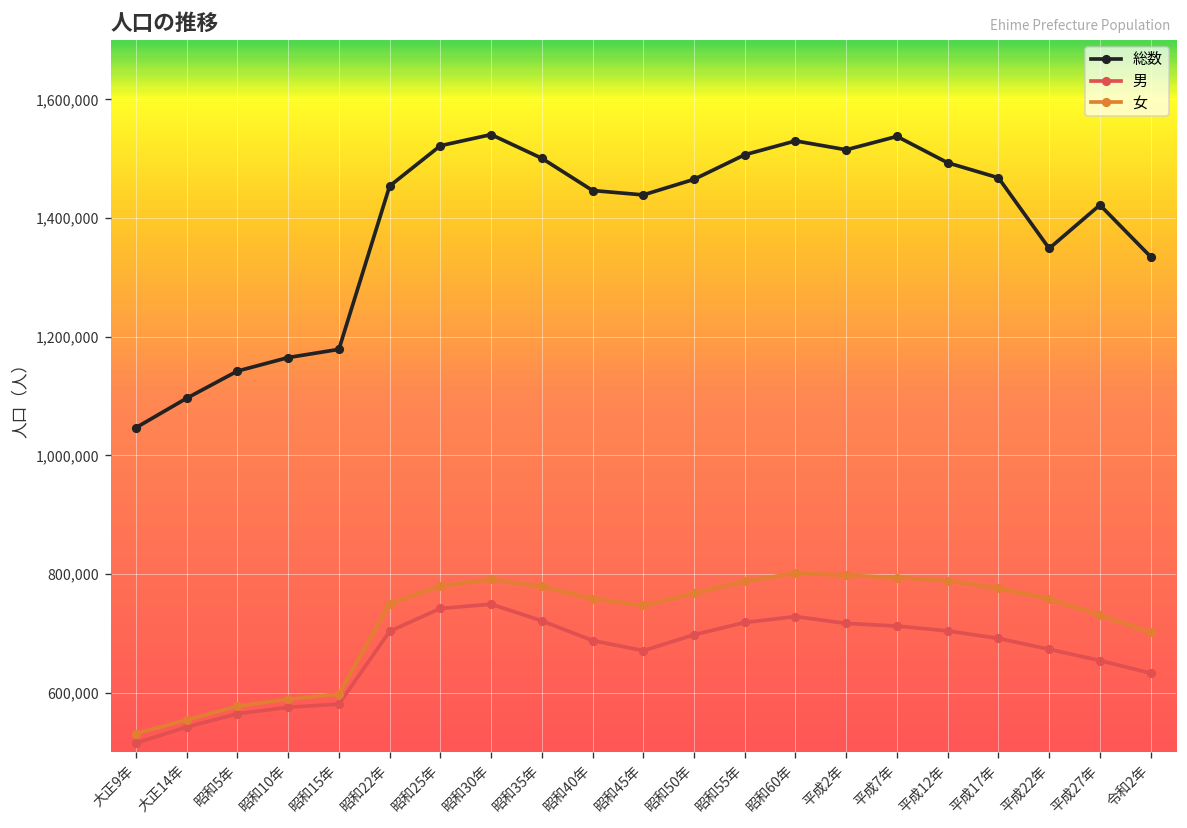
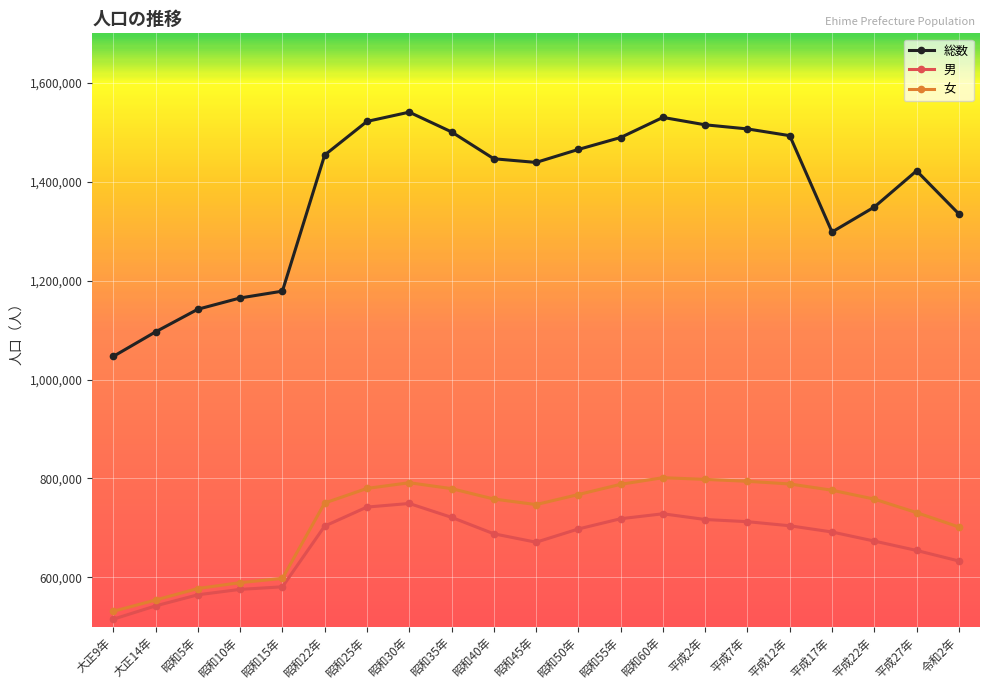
  {
    "総数": {
      "大正9年": "1,050,000",
      "大正14年": "1,100,000",
      "昭和5年": "1,140,000",
      "昭和10年": "1,160,000",
      "昭和15年": "1,180,000",
      "昭和22年": "1,450,000",
      "昭和25年": "1,520,000",
      "昭和30年": "1,540,000",
      "昭和35年": "1,500,000",
      "昭和40年": "1,450,000",
      "昭和45年": "1,440,000",
      "昭和50年": "1,470,000",
-     "昭和55年": "1,510,000",
+     "昭和55年": "1,490,000",
      "昭和60年": "1,530,000",
      "平成2年": "1,520,000",
-     "平成7年": "1,540,000",
+     "平成7年": "1,510,000",
      "平成12年": "1,490,000",
-     "平成17年": "1,470,000",
+     "平成17年": "1,300,000",
      "平成22年": "1,350,000",
      "平成27年": "1,420,000",
      "令和2年": "1,330,000"
    }
  }
